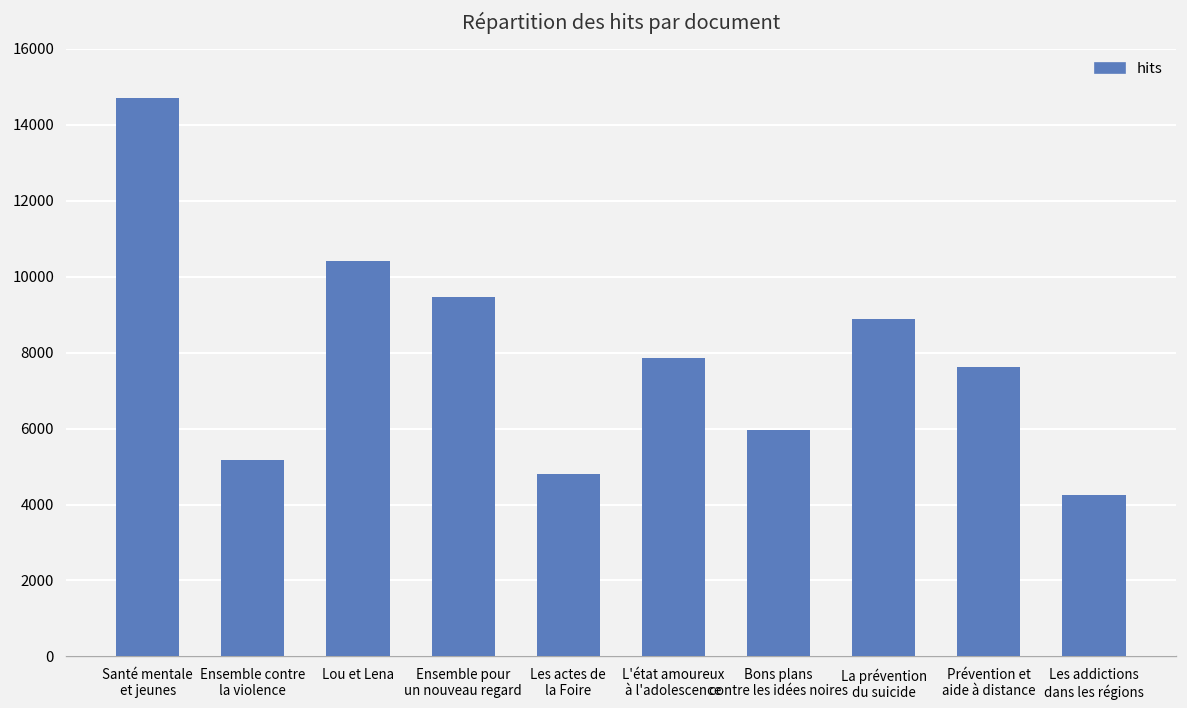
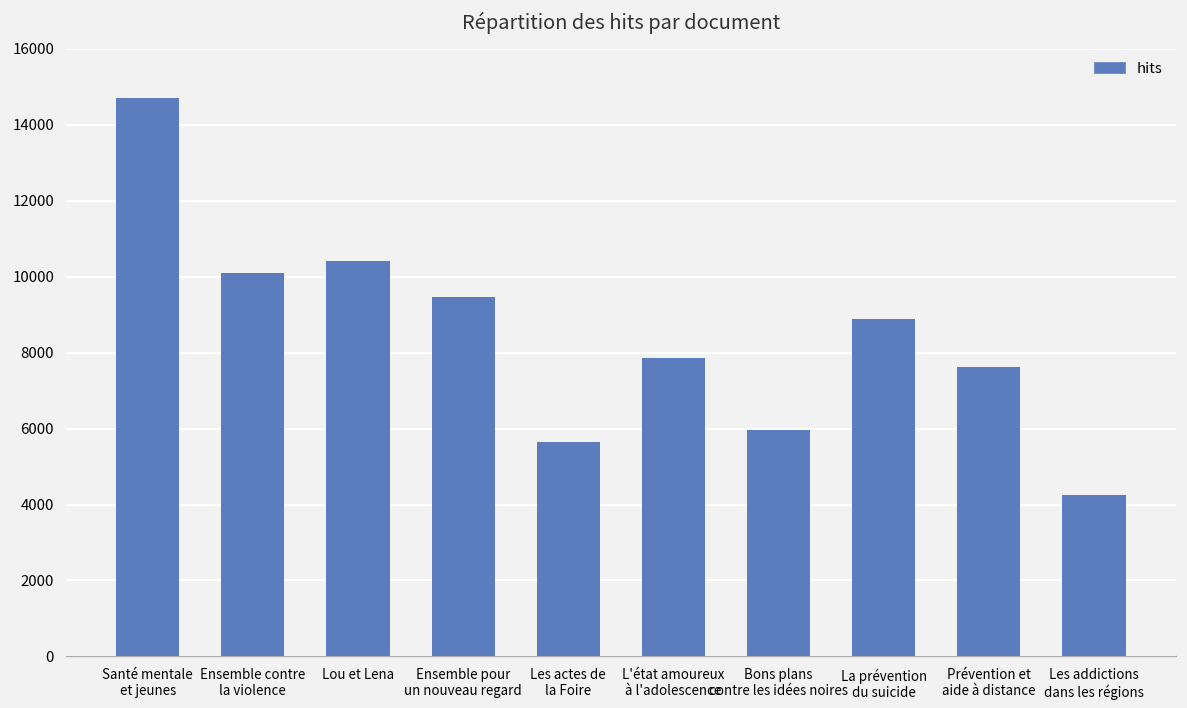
  {
    "Santé mentale et jeunes": 14700,
-   "Ensemble contre la violence": 5200,
+   "Ensemble contre la violence": 10100,
    "Lou et Lena": 10400,
    "Ensemble pour un nouveau regard": 9500,
-   "Les actes de la Foire": 4800,
+   "Les actes de la Foire": 5600,
    "Bons plans contre les idées noires": 6000,
    "La prévention du suicide": 8900,
    "Prévention et aide à distance": 7600,
    "Les addictions dans les régions": 4300
  }
